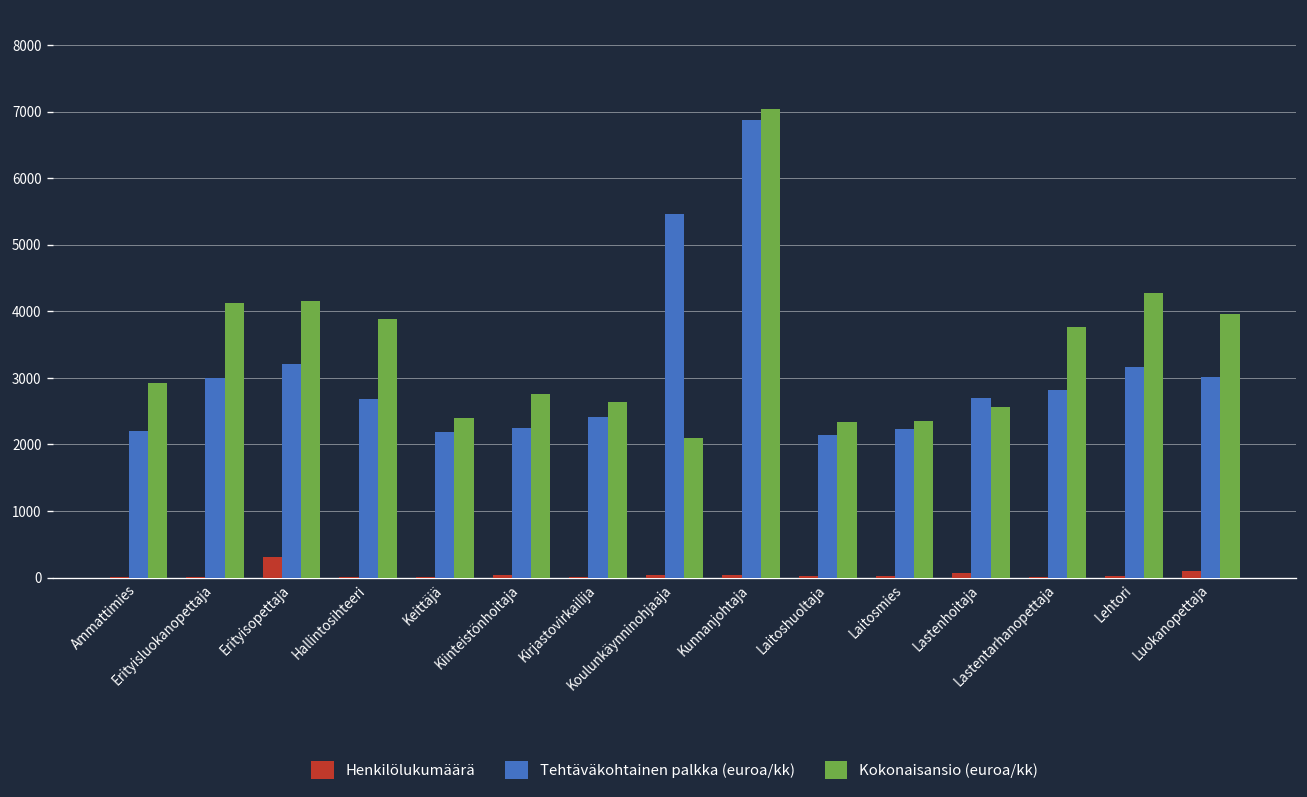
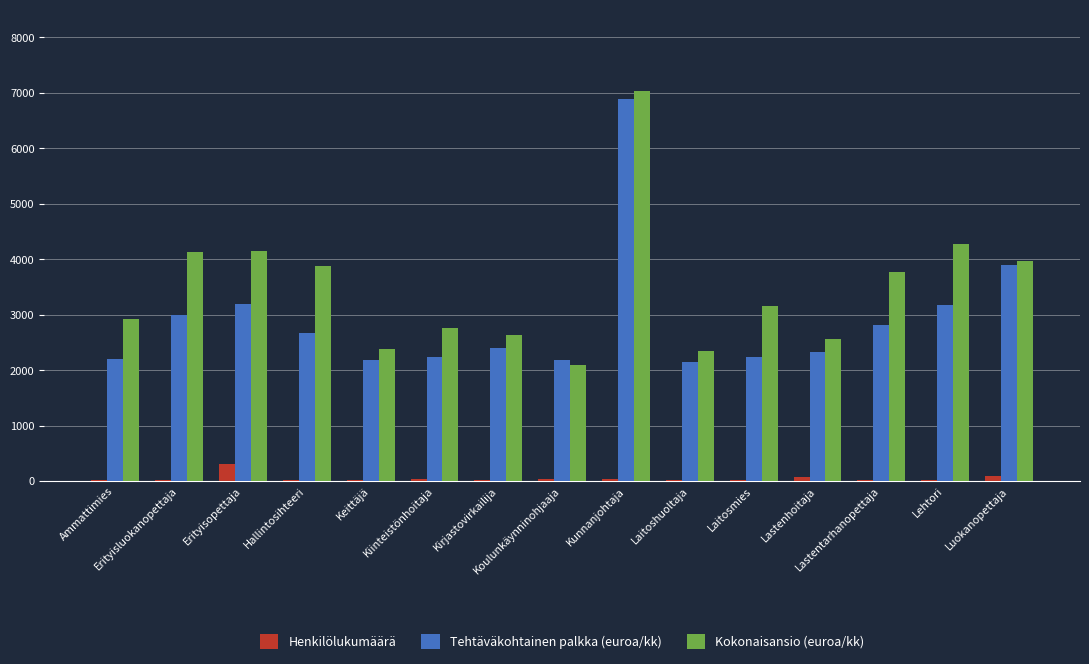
  {
    "Henkilölukumäärä": {
      "Erityisopettaja": 300,
      "Lastenhoitaja": 100,
      "Luokanopettaja": 100
    },
    "Tehtäväkohtainen palkka (euroa/kk)": {
      "Ammattimies": 2200,
      "Erityisluokanopettaja": 3000,
      "Erityisopettaja": 3200,
      "Hallintosihteeri": 2700,
      "Keittäjä": 2200,
      "Kiinteistönhoitaja": 2200,
      "Kirjastovirkailija": 2400,
-     "Koulunkäynninohjaaja": 5500,
+     "Koulunkäynninohjaaja": 2200,
      "Kunnanjohtaja": 6900,
      "Laitoshuoltaja": 2100,
      "Laitosmies": 2200,
-     "Lastenhoitaja": 2700,
+     "Lastenhoitaja": 2300,
      "Lastentarhanopettaja": 2800,
      "Lehtori": 3200,
-     "Luokanopettaja": 3000
+     "Luokanopettaja": 3900
    },
    "Kokonaisansio (euroa/kk)": {
      "Ammattimies": 2900,
      "Erityisluokanopettaja": 4100,
      "Erityisopettaja": 4200,
      "Hallintosihteeri": 3900,
      "Keittäjä": 2400,
      "Kiinteistönhoitaja": 2800,
      "Kirjastovirkailija": 2600,
      "Koulunkäynninohjaaja": 2100,
      "Kunnanjohtaja": 7000,
      "Laitoshuoltaja": 2300,
-     "Laitosmies": 2400,
+     "Laitosmies": 3200,
      "Lastenhoitaja": 2600,
      "Lastentarhanopettaja": 3800,
      "Lehtori": 4300,
      "Luokanopettaja": 4000
    }
  }
